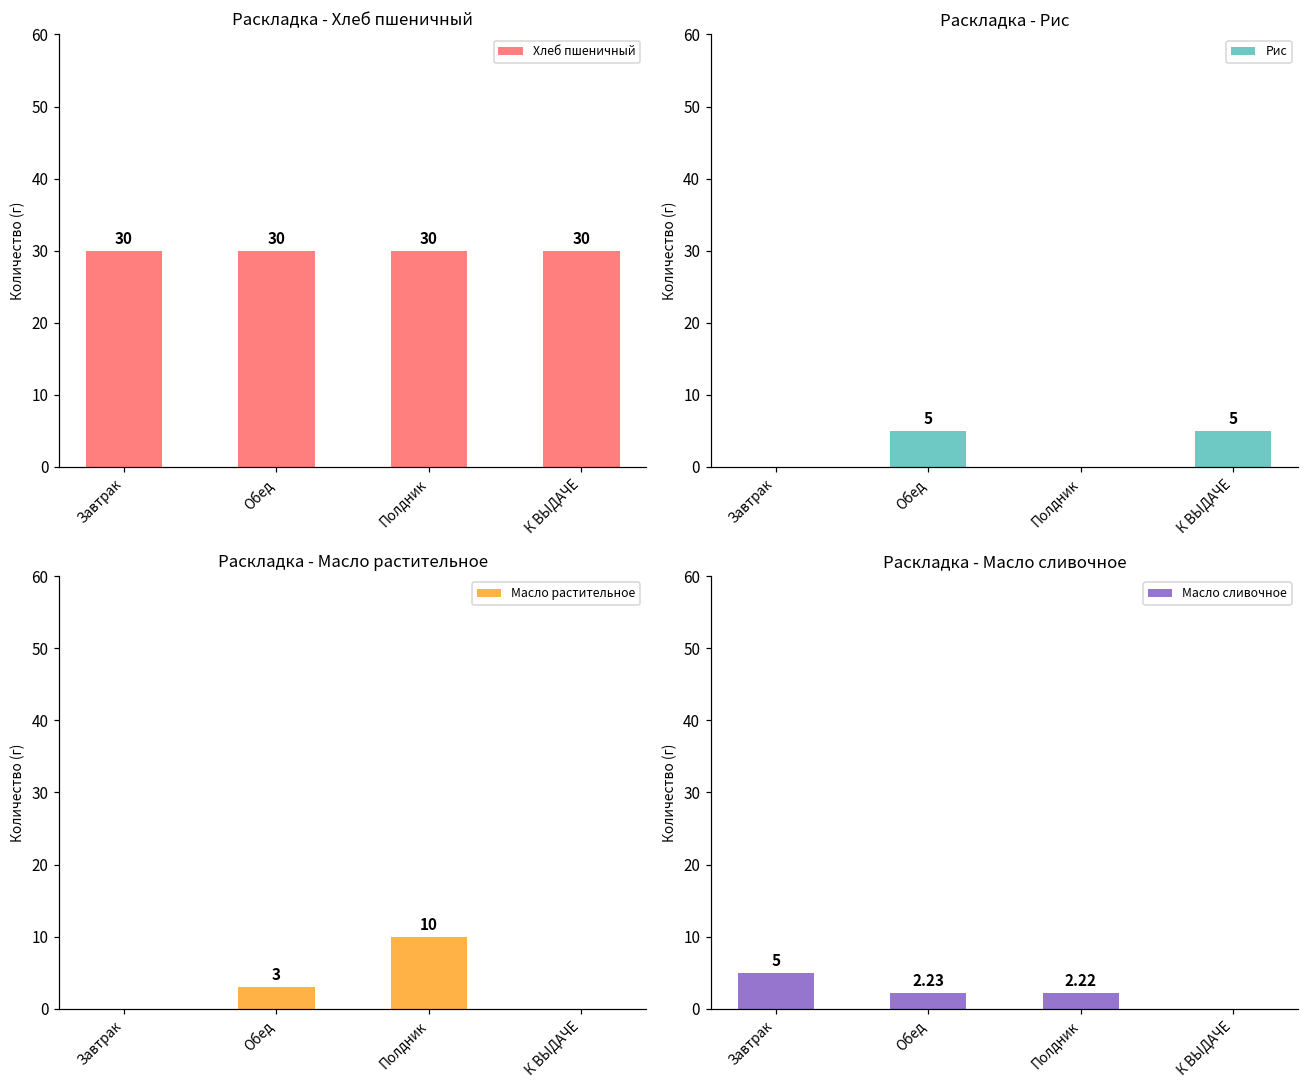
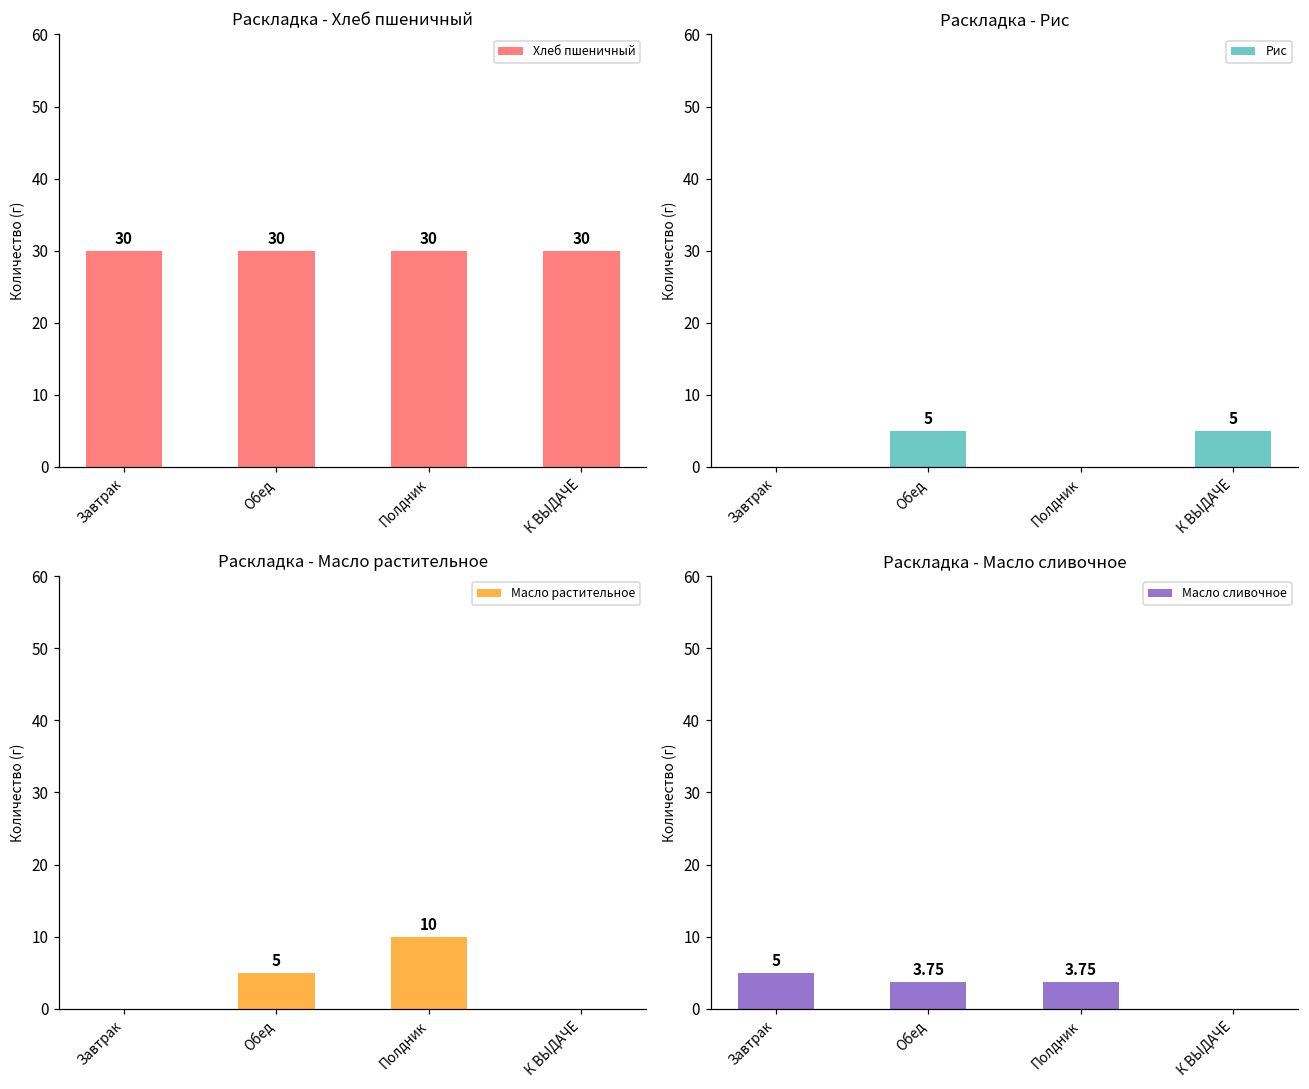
  {
    "Раскладка - Хлеб пшеничный": {
      "Завтрак": 30,
      "Обед": 30,
      "Полдник": 30,
      "К ВЫДАЧЕ": 30
    },
    "Раскладка - Рис": {
      "Обед": 5,
      "К ВЫДАЧЕ": 5
    },
    "Раскладка - Масло растительное": {
-     "Обед": 3,
+     "Обед": 5,
      "Полдник": 10
    },
    "Раскладка - Масло сливочное": {
      "Завтрак": 5,
-     "Обед": 2.23,
-     "Полдник": 2.22
+     "Обед": 3.75,
+     "Полдник": 3.75
    }
  }
